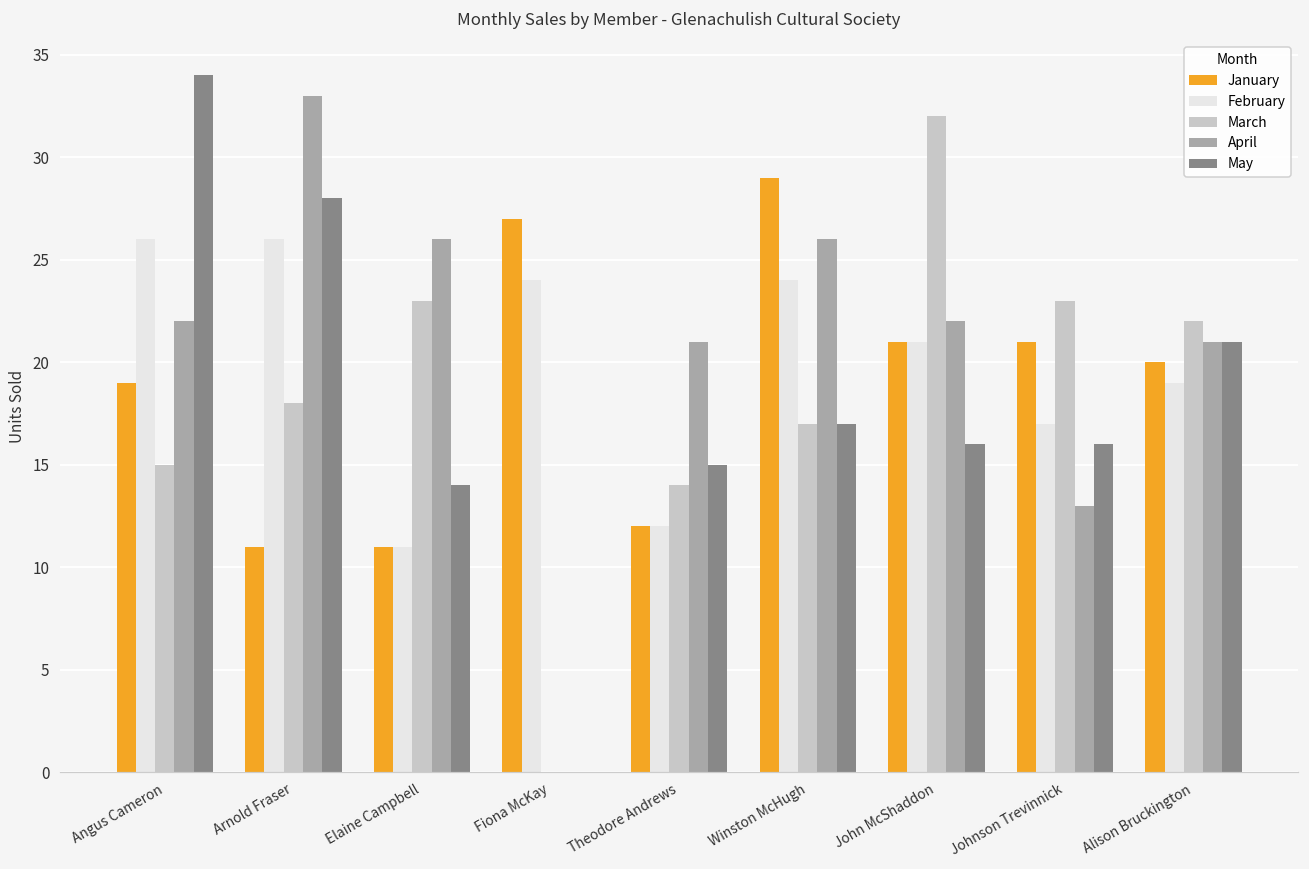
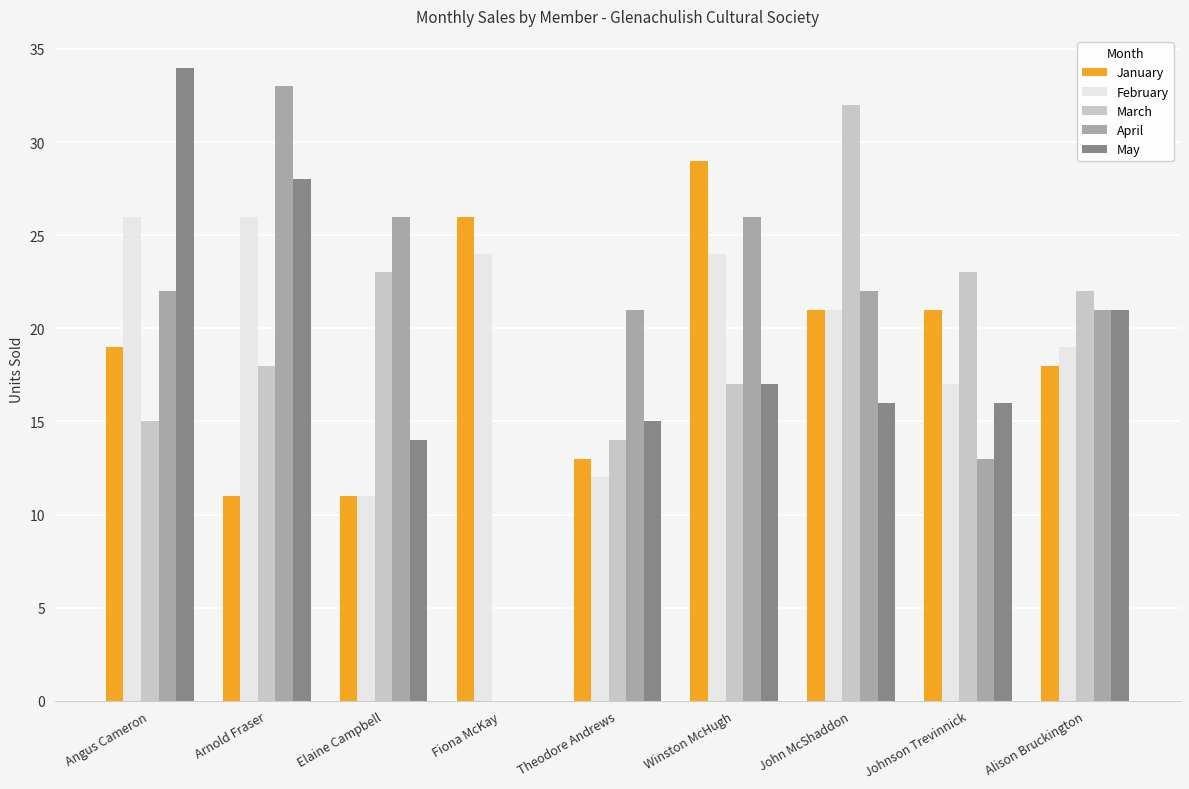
  {
    "January": {
      "Angus Cameron": 19,
      "Arnold Fraser": 11,
      "Elaine Campbell": 11,
-     "Fiona McKay": 27,
-     "Theodore Andrews": 12,
+     "Fiona McKay": 26,
+     "Theodore Andrews": 13,
      "Winston McHugh": 29,
      "John McShaddon": 21,
      "Johnson Trevinnick": 21,
-     "Alison Bruckington": 20
+     "Alison Bruckington": 18
    }
  }
